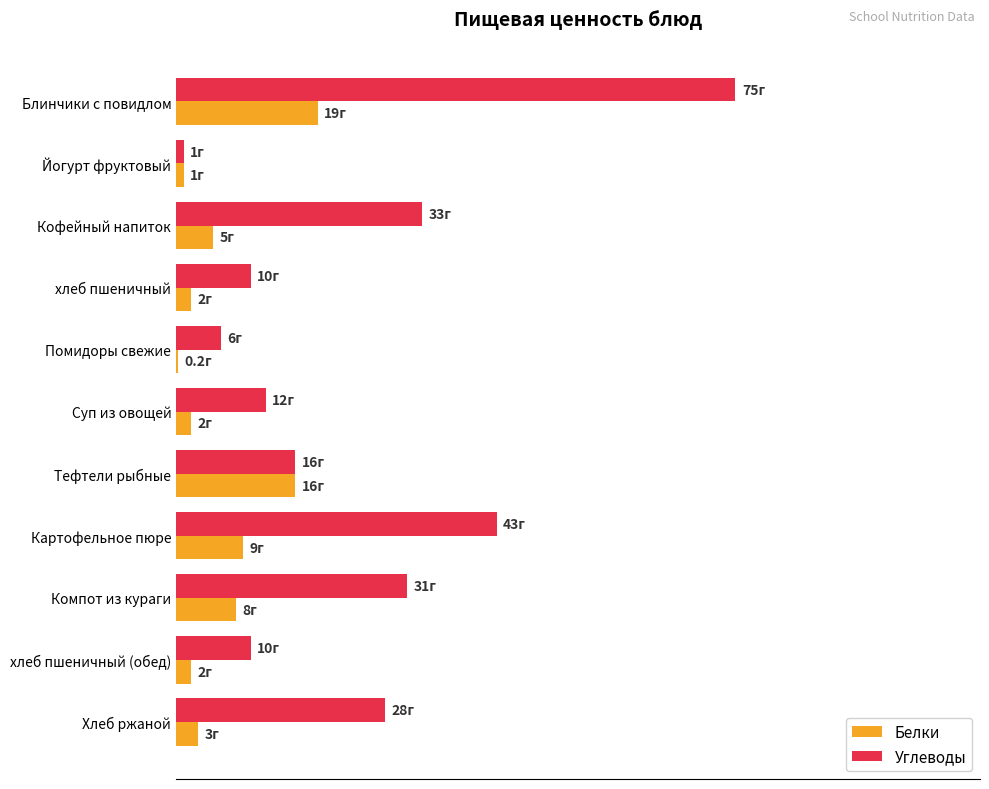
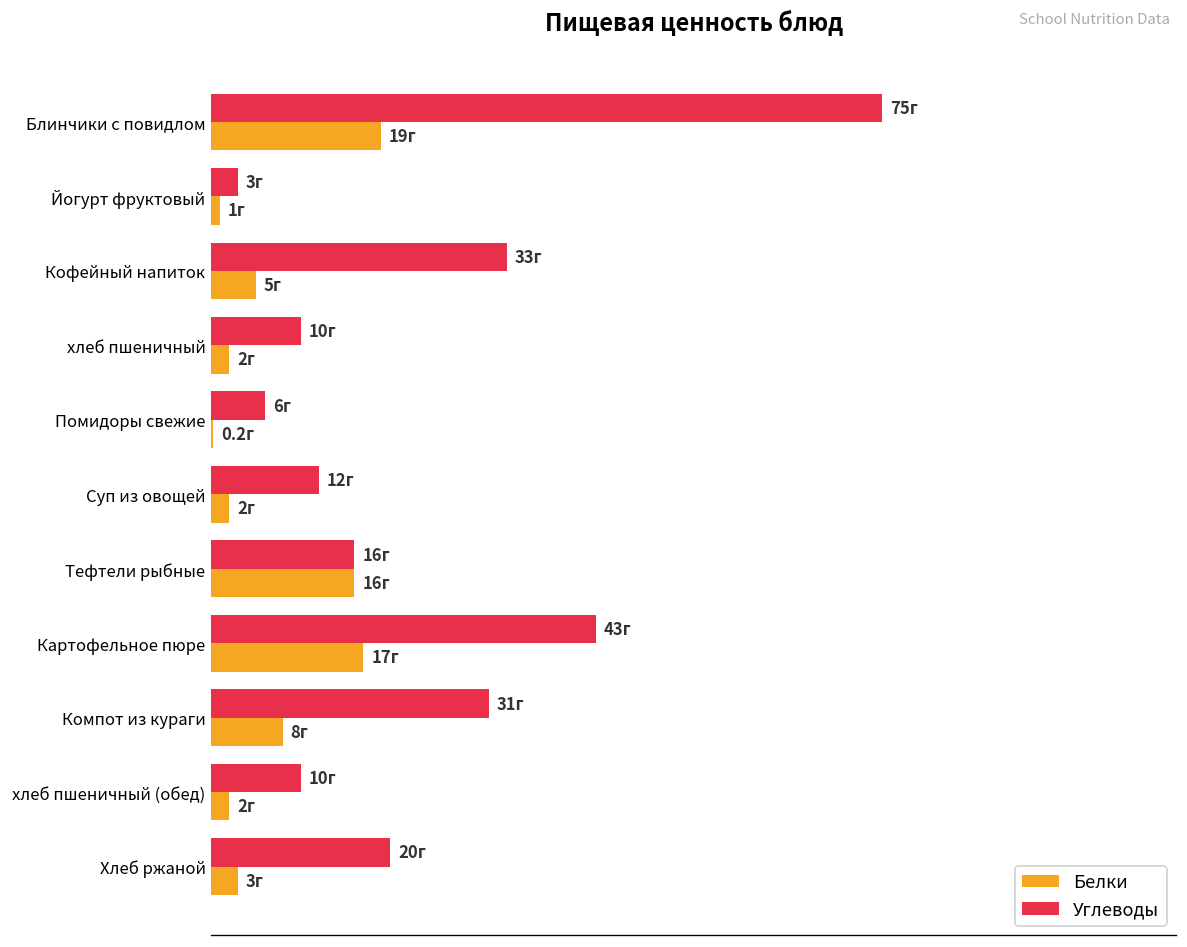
  {
    "Белки": {
      "Блинчики с повидлом": "19г",
      "Йогурт фруктовый": "1г",
      "Кофейный напиток": "5г",
      "хлеб пшеничный": "2г",
      "Помидоры свежие": "0.2г",
      "Суп из овощей": "2г",
      "Тефтели рыбные": "16г",
-     "Картофельное пюре": "9г",
+     "Картофельное пюре": "17г",
      "Компот из кураги": "8г",
      "хлеб пшеничный (обед)": "2г",
      "Хлеб ржаной": "3г"
    },
    "Углеводы": {
      "Блинчики с повидлом": "75г",
-     "Йогурт фруктовый": "1г",
+     "Йогурт фруктовый": "3г",
      "Кофейный напиток": "33г",
      "хлеб пшеничный": "10г",
      "Помидоры свежие": "6г",
      "Суп из овощей": "12г",
      "Тефтели рыбные": "16г",
      "Картофельное пюре": "43г",
      "Компот из кураги": "31г",
      "хлеб пшеничный (обед)": "10г",
-     "Хлеб ржаной": "28г"
+     "Хлеб ржаной": "20г"
    }
  }
